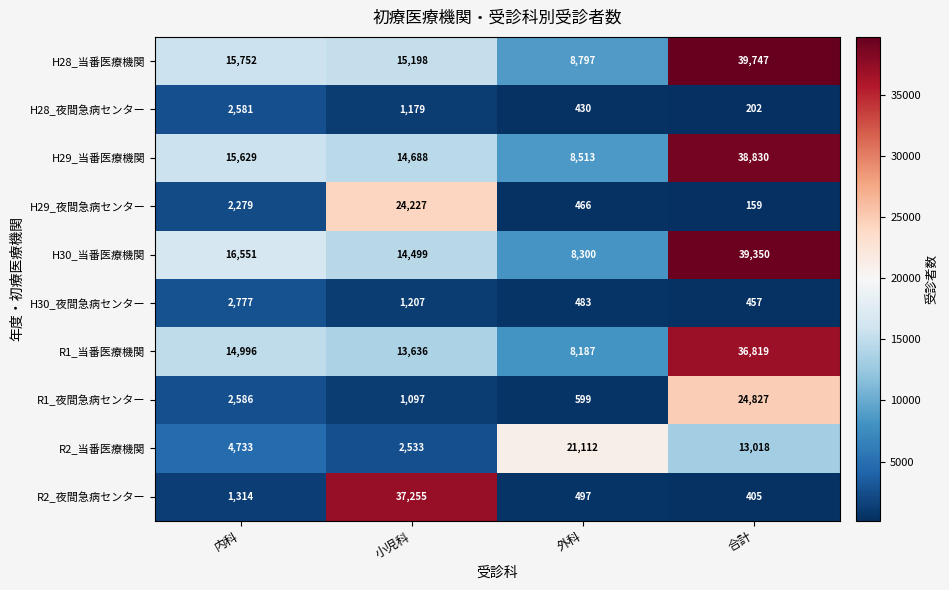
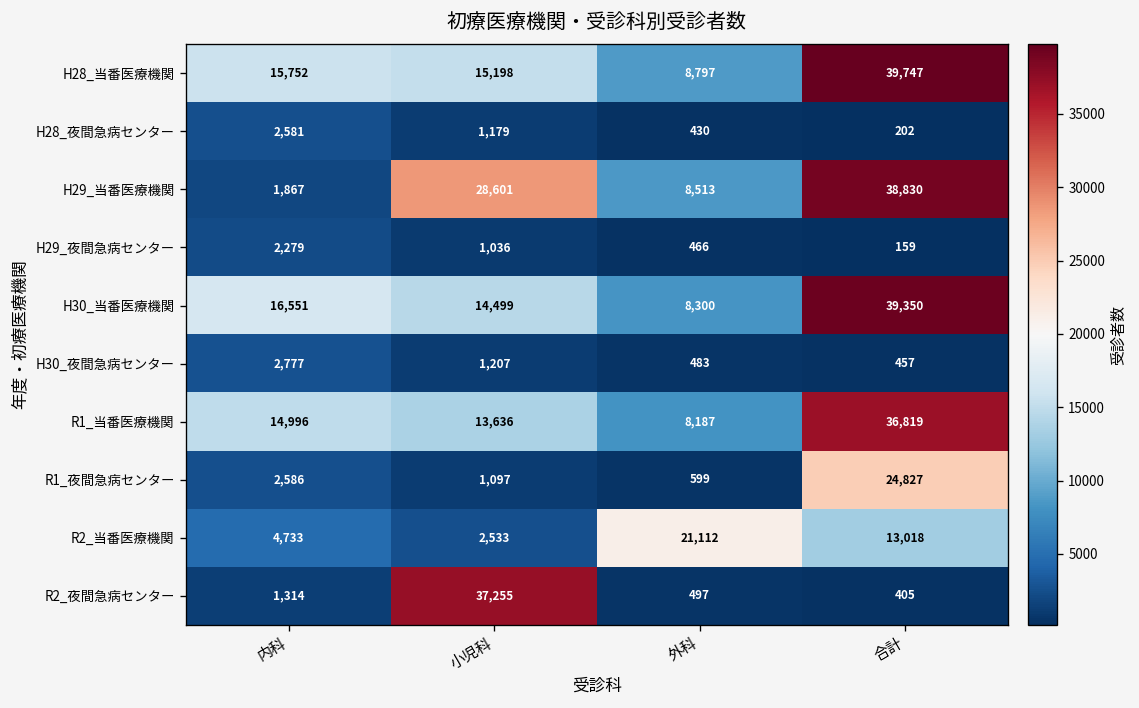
  {
    "H28_当番医療機関": {
      "内科": "15,752",
      "小児科": "15,198",
      "外科": "8,797",
      "合計": "39,747"
    },
    "H28_夜間急病センター": {
      "内科": "2,581",
      "小児科": "1,179",
      "外科": "430",
      "合計": "202"
    },
    "H29_当番医療機関": {
-     "内科": "15,629",
-     "小児科": "14,688",
+     "内科": "1,867",
+     "小児科": "28,601",
      "外科": "8,513",
      "合計": "38,830"
    },
    "H29_夜間急病センター": {
      "内科": "2,279",
-     "小児科": "24,227",
+     "小児科": "1,036",
      "外科": "466",
      "合計": "159"
    },
    "H30_当番医療機関": {
      "内科": "16,551",
      "小児科": "14,499",
      "外科": "8,300",
      "合計": "39,350"
    },
    "H30_夜間急病センター": {
      "内科": "2,777",
      "小児科": "1,207",
      "外科": "483",
      "合計": "457"
    },
    "R1_当番医療機関": {
      "内科": "14,996",
      "小児科": "13,636",
      "外科": "8,187",
      "合計": "36,819"
    },
    "R1_夜間急病センター": {
      "内科": "2,586",
      "小児科": "1,097",
      "外科": "599",
      "合計": "24,827"
    },
    "R2_当番医療機関": {
      "内科": "4,733",
      "小児科": "2,533",
      "外科": "21,112",
      "合計": "13,018"
    },
    "R2_夜間急病センター": {
      "内科": "1,314",
      "小児科": "37,255",
      "外科": "497",
      "合計": "405"
    }
  }
